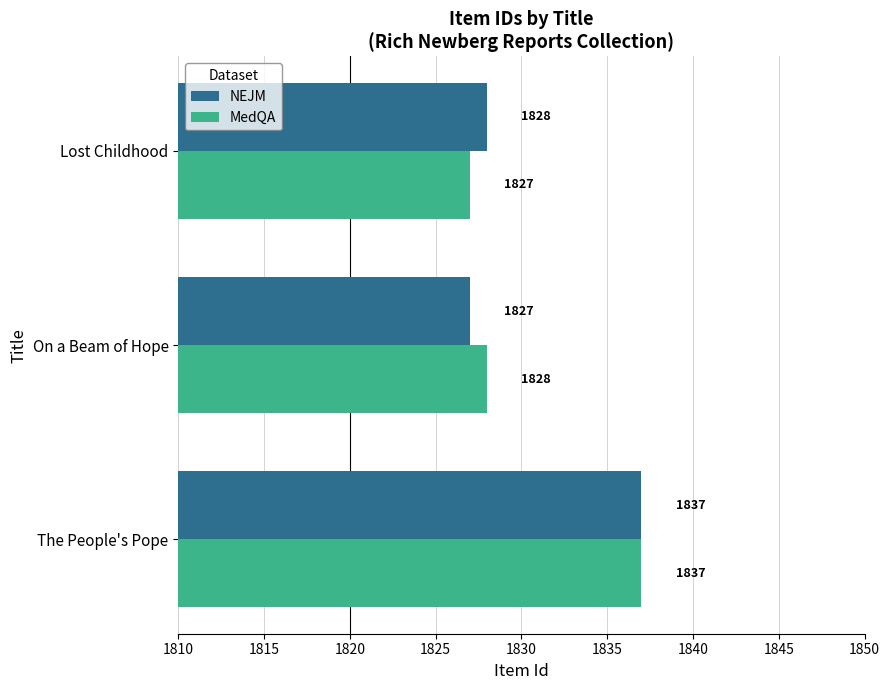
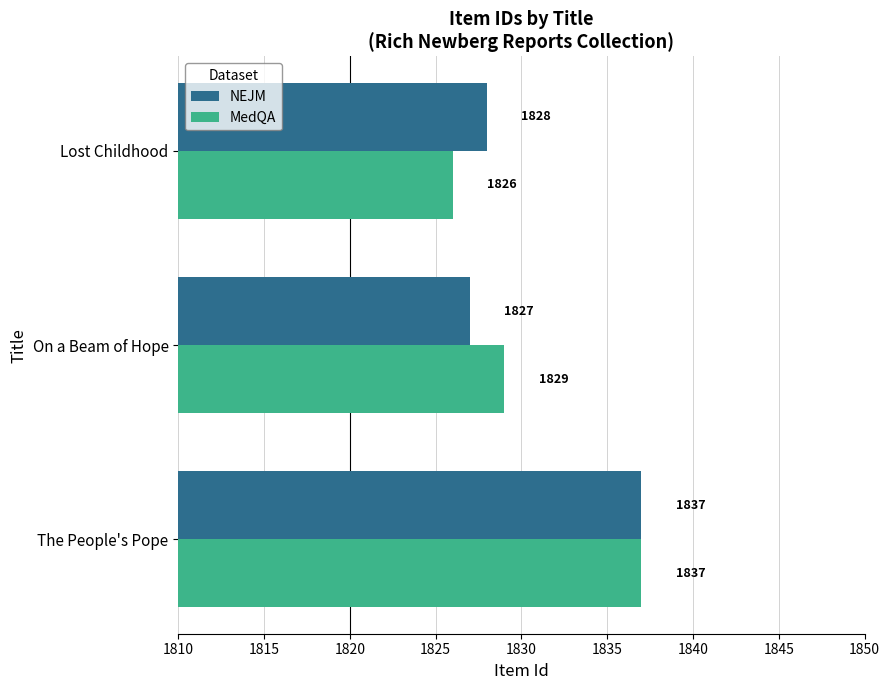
  {
    "NEJM": {
      "Lost Childhood": 1828.0,
      "On a Beam of Hope": 1827.0,
      "The People's Pope": 1837.0
    },
    "MedQA": {
-     "Lost Childhood": 1827,
-     "On a Beam of Hope": 1828
+     "Lost Childhood": 1826,
+     "On a Beam of Hope": 1829
    }
  }
